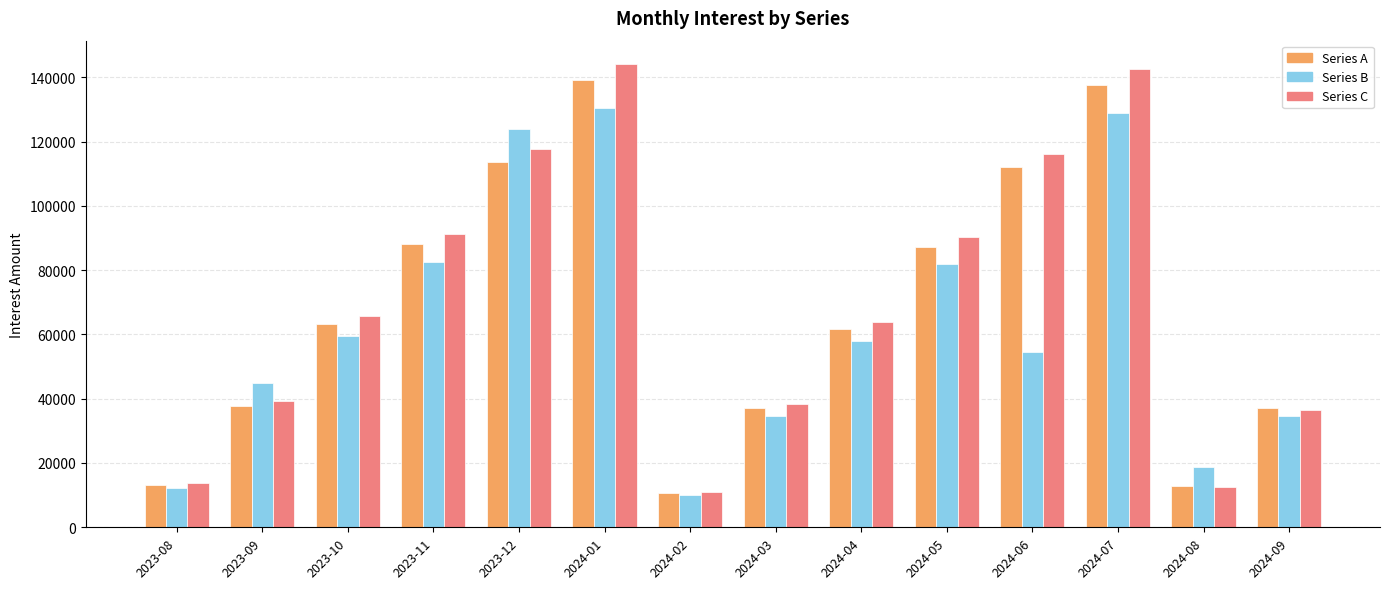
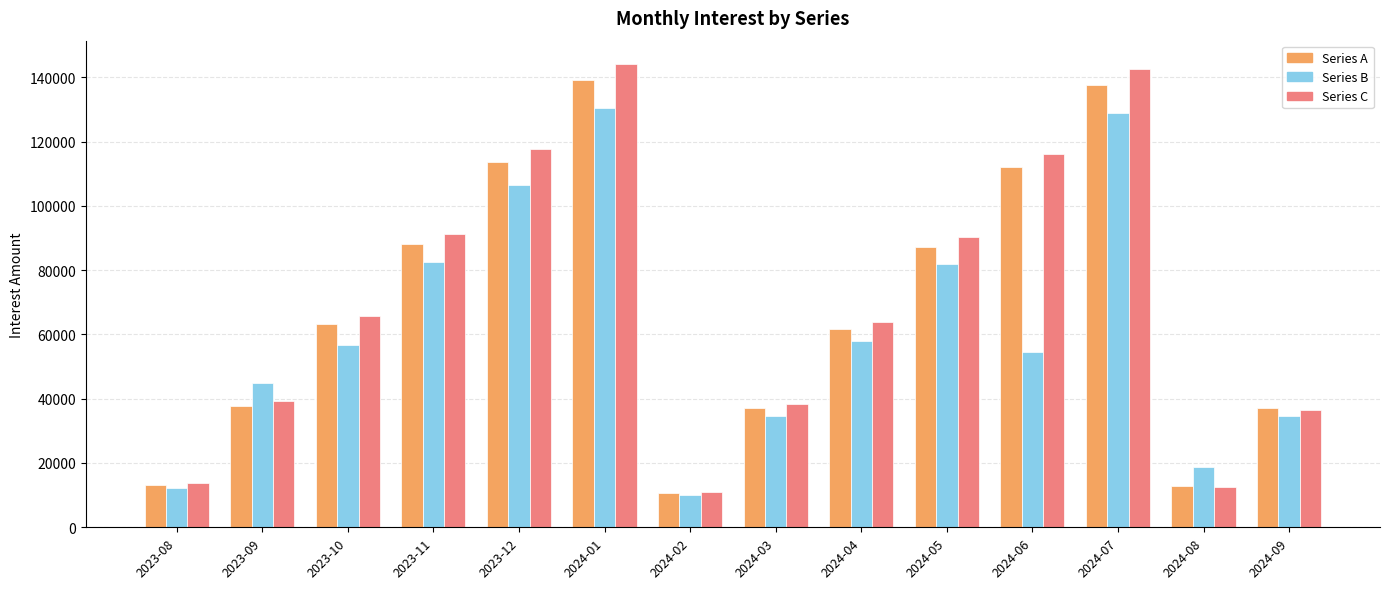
  {
    "Series B": {
      "2023-08": 12000,
      "2023-09": 45000,
-     "2023-10": 59000,
+     "2023-10": 57000,
      "2023-11": 83000,
-     "2023-12": 124000,
+     "2023-12": 106000,
      "2024-01": 130000,
      "2024-02": 10000,
      "2024-03": 35000,
      "2024-04": 58000,
      "2024-05": 82000,
      "2024-06": 55000,
      "2024-07": 129000,
      "2024-08": 19000,
      "2024-09": 35000
    }
  }
